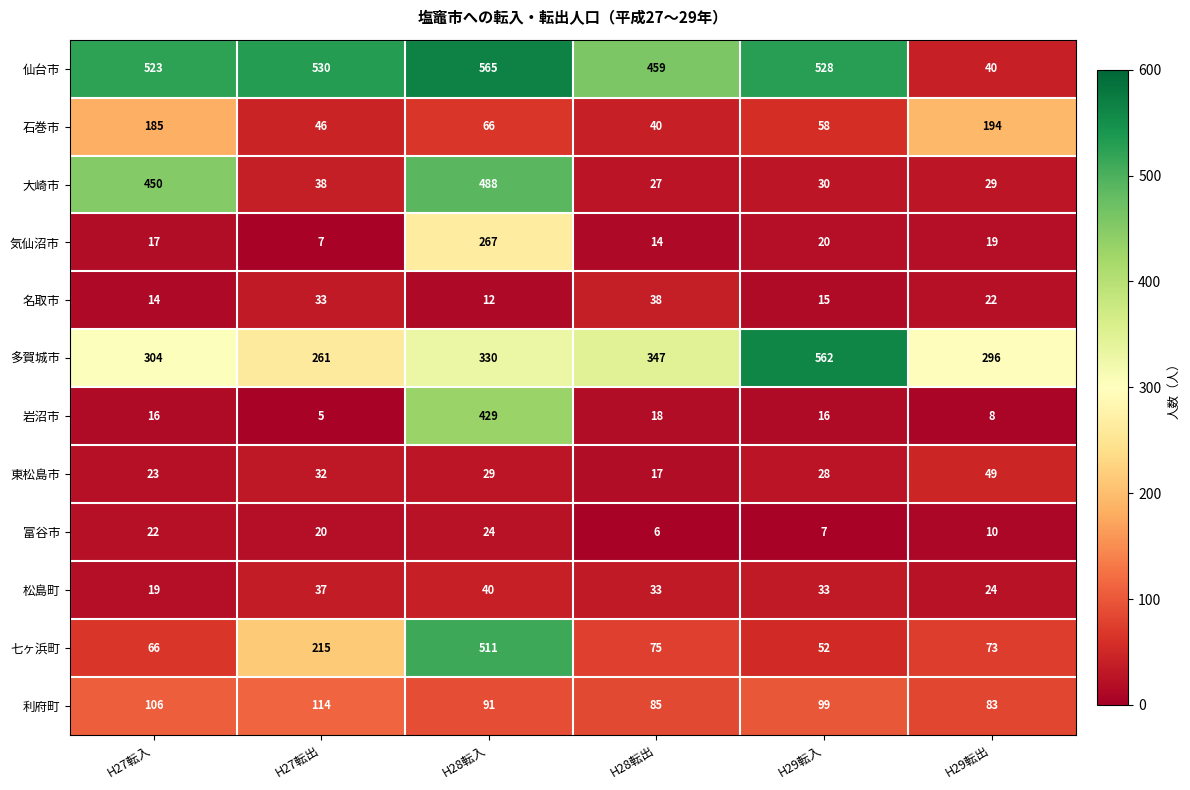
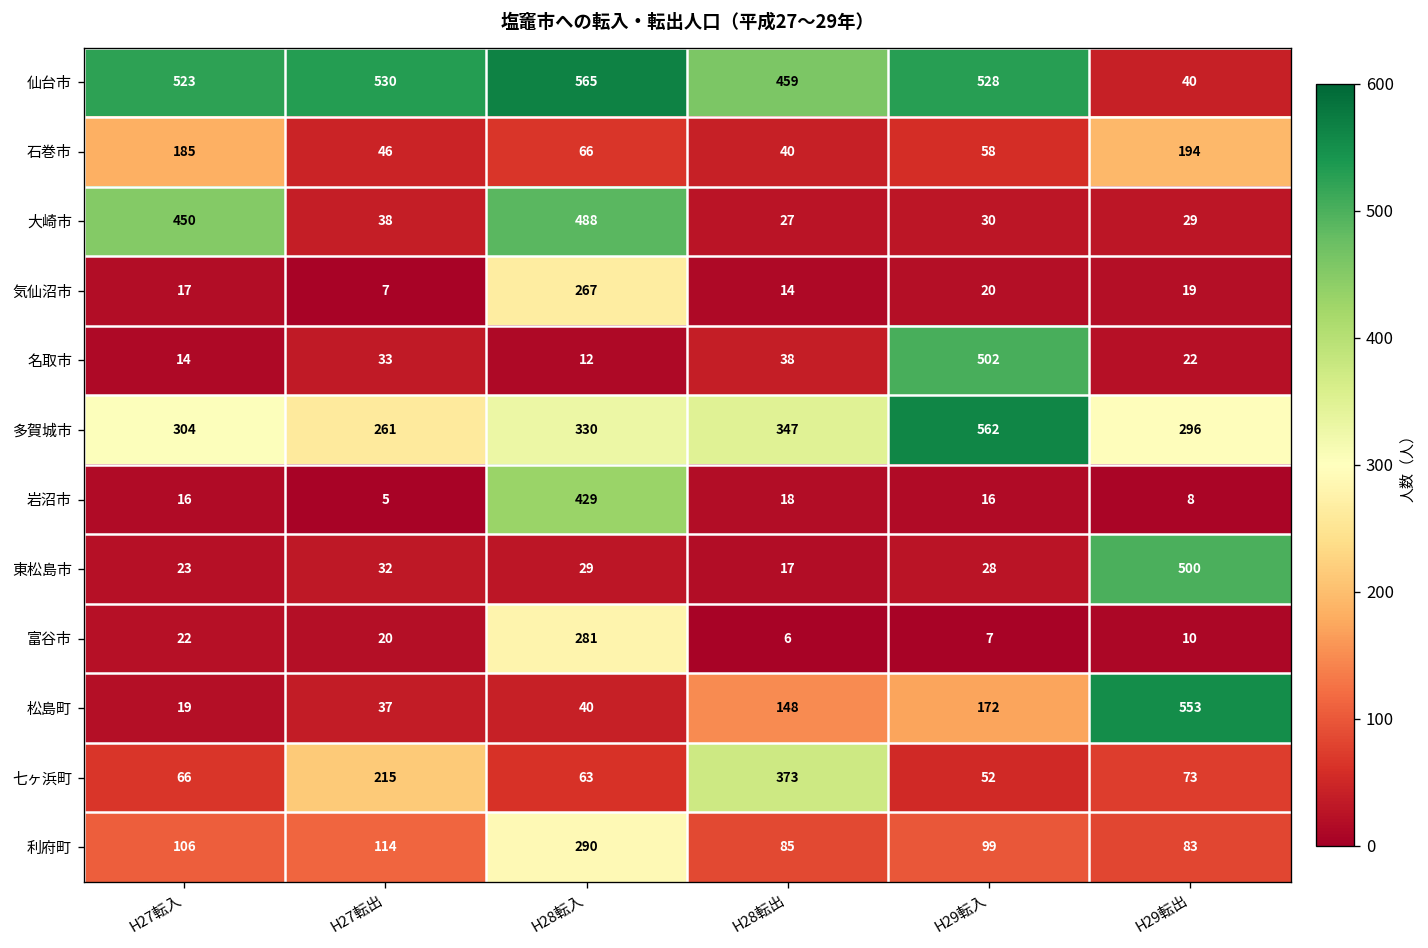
  {
    "仙台市": {
      "H27転入": 523,
      "H27転出": 530,
      "H28転入": 565,
      "H28転出": 459,
      "H29転入": 528,
      "H29転出": 40
    },
    "石巻市": {
      "H27転入": 185,
      "H27転出": 46,
      "H28転入": 66,
      "H28転出": 40,
      "H29転入": 58,
      "H29転出": 194
    },
    "大崎市": {
      "H27転入": 450,
      "H27転出": 38,
      "H28転入": 488,
      "H28転出": 27,
      "H29転入": 30,
      "H29転出": 29
    },
    "気仙沼市": {
      "H27転入": 17,
      "H27転出": 7,
      "H28転入": 267,
      "H28転出": 14,
      "H29転入": 20,
      "H29転出": 19
    },
    "名取市": {
      "H27転入": 14,
      "H27転出": 33,
      "H28転入": 12,
      "H28転出": 38,
-     "H29転入": 15,
+     "H29転入": 502,
      "H29転出": 22
    },
    "多賀城市": {
      "H27転入": 304,
      "H27転出": 261,
      "H28転入": 330,
      "H28転出": 347,
      "H29転入": 562,
      "H29転出": 296
    },
    "岩沼市": {
      "H27転入": 16,
      "H27転出": 5,
      "H28転入": 429,
      "H28転出": 18,
      "H29転入": 16,
      "H29転出": 8
    },
    "東松島市": {
      "H27転入": 23,
      "H27転出": 32,
      "H28転入": 29,
      "H28転出": 17,
      "H29転入": 28,
-     "H29転出": 49
+     "H29転出": 500
    },
    "富谷市": {
      "H27転入": 22,
      "H27転出": 20,
-     "H28転入": 24,
+     "H28転入": 281,
      "H28転出": 6,
      "H29転入": 7,
      "H29転出": 10
    },
    "松島町": {
      "H27転入": 19,
      "H27転出": 37,
      "H28転入": 40,
-     "H28転出": 33,
-     "H29転入": 33,
-     "H29転出": 24
+     "H28転出": 148,
+     "H29転入": 172,
+     "H29転出": 553
    },
    "七ヶ浜町": {
      "H27転入": 66,
      "H27転出": 215,
-     "H28転入": 511,
-     "H28転出": 75,
+     "H28転入": 63,
+     "H28転出": 373,
      "H29転入": 52,
      "H29転出": 73
    },
    "利府町": {
      "H27転入": 106,
      "H27転出": 114,
-     "H28転入": 91,
+     "H28転入": 290,
      "H28転出": 85,
      "H29転入": 99,
      "H29転出": 83
    }
  }
